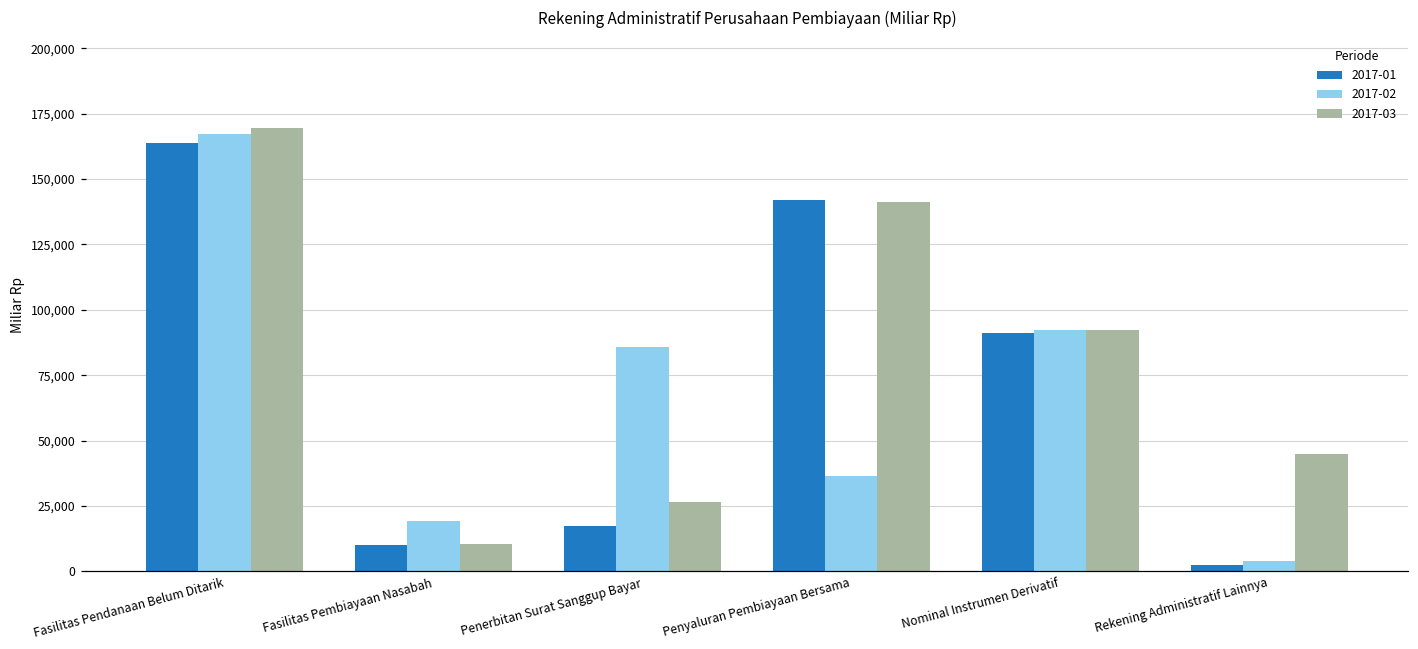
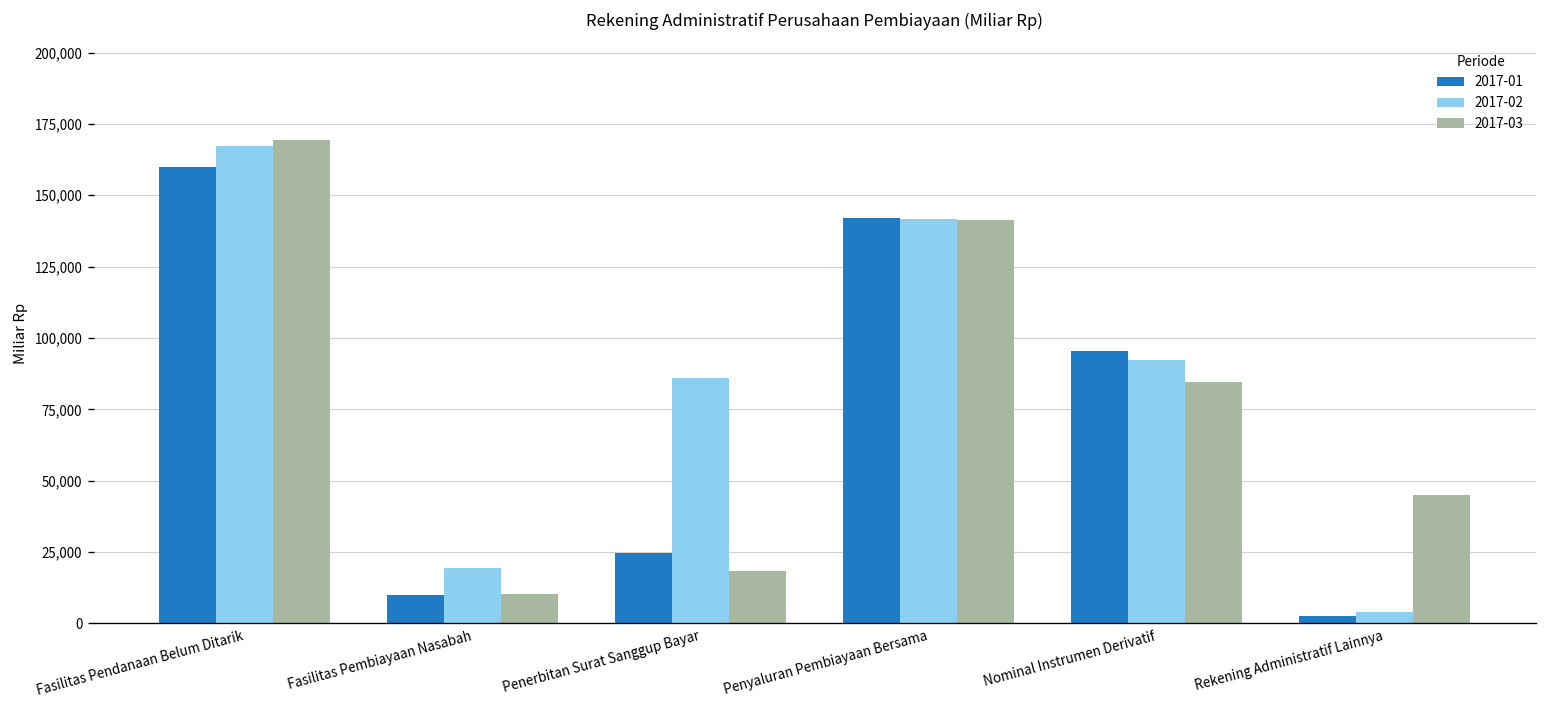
  {
    "2017-01": {
-     "Fasilitas Pendanaan Belum Ditarik": "164,000",
+     "Fasilitas Pendanaan Belum Ditarik": "160,000",
      "Fasilitas Pembiayaan Nasabah": "10,000",
-     "Penerbitan Surat Sanggup Bayar": "17,000",
+     "Penerbitan Surat Sanggup Bayar": "25,000",
      "Penyaluran Pembiayaan Bersama": "142,000",
-     "Nominal Instrumen Derivatif": "91,000",
+     "Nominal Instrumen Derivatif": "95,000",
      "Rekening Administratif Lainnya": "2,000"
    },
    "2017-02": {
      "Fasilitas Pendanaan Belum Ditarik": "167,000",
      "Fasilitas Pembiayaan Nasabah": "19,000",
      "Penerbitan Surat Sanggup Bayar": "86,000",
-     "Penyaluran Pembiayaan Bersama": "36,000",
+     "Penyaluran Pembiayaan Bersama": "142,000",
      "Nominal Instrumen Derivatif": "92,000",
      "Rekening Administratif Lainnya": "4,000"
    },
    "2017-03": {
      "Fasilitas Pendanaan Belum Ditarik": "170,000",
      "Fasilitas Pembiayaan Nasabah": "10,000",
-     "Penerbitan Surat Sanggup Bayar": "27,000",
+     "Penerbitan Surat Sanggup Bayar": "18,000",
      "Penyaluran Pembiayaan Bersama": "141,000",
-     "Nominal Instrumen Derivatif": "92,000",
+     "Nominal Instrumen Derivatif": "85,000",
      "Rekening Administratif Lainnya": "45,000"
    }
  }
